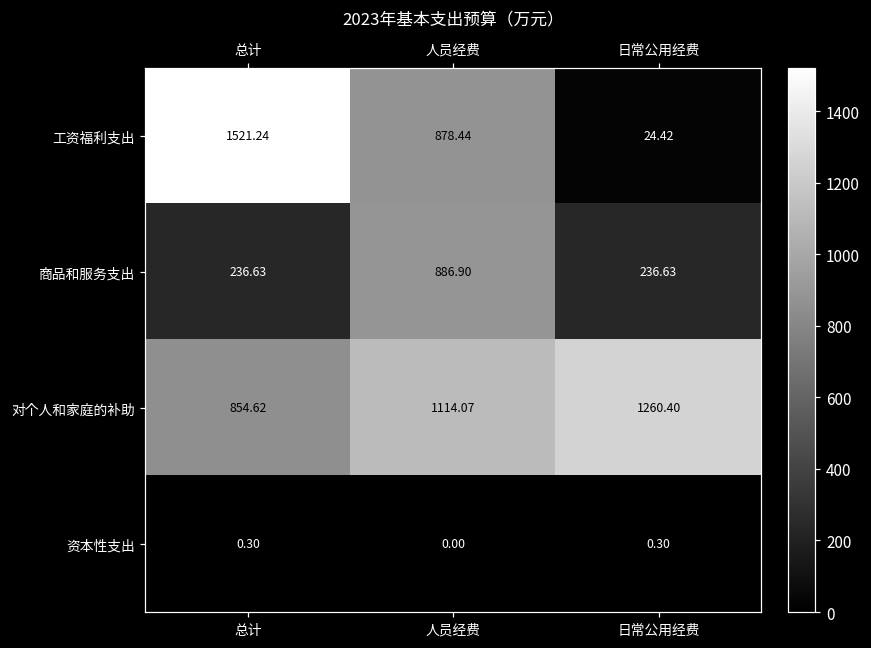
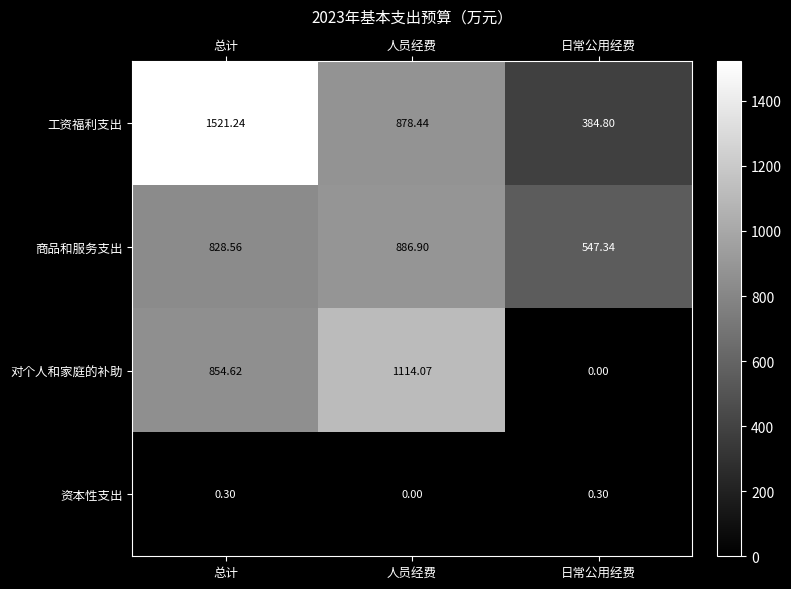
  {
    "工资福利支出": {
      "总计": 1521.24,
      "人员经费": 878.44,
-     "日常公用经费": 24.42
+     "日常公用经费": 384.80
    },
    "商品和服务支出": {
-     "总计": 236.63,
+     "总计": 828.56,
      "人员经费": 886.90,
-     "日常公用经费": 236.63
+     "日常公用经费": 547.34
    },
    "对个人和家庭的补助": {
      "总计": 854.62,
      "人员经费": 1114.07,
-     "日常公用经费": 1260.40
+     "日常公用经费": 0.00
    },
    "资本性支出": {
      "总计": 0.30,
      "人员经费": 0.00,
      "日常公用经费": 0.30
    }
  }
